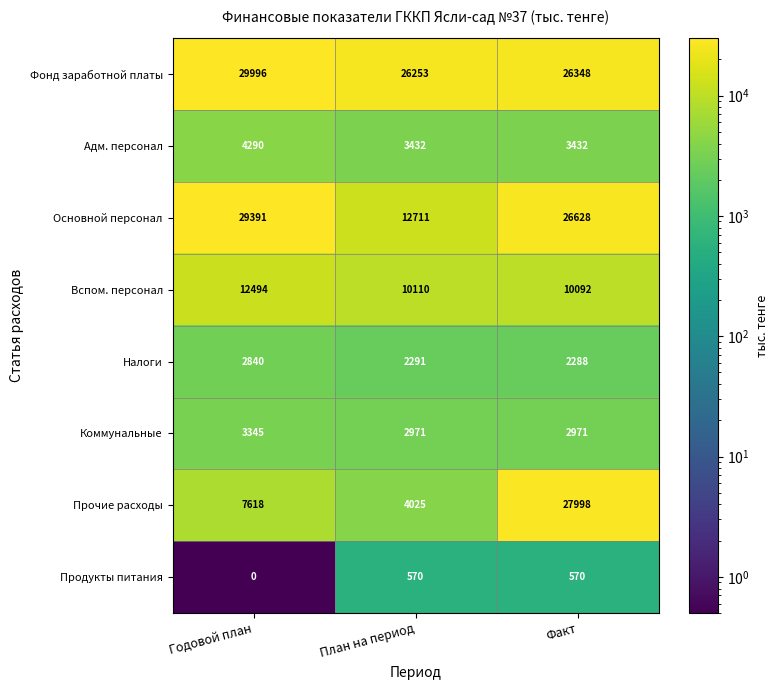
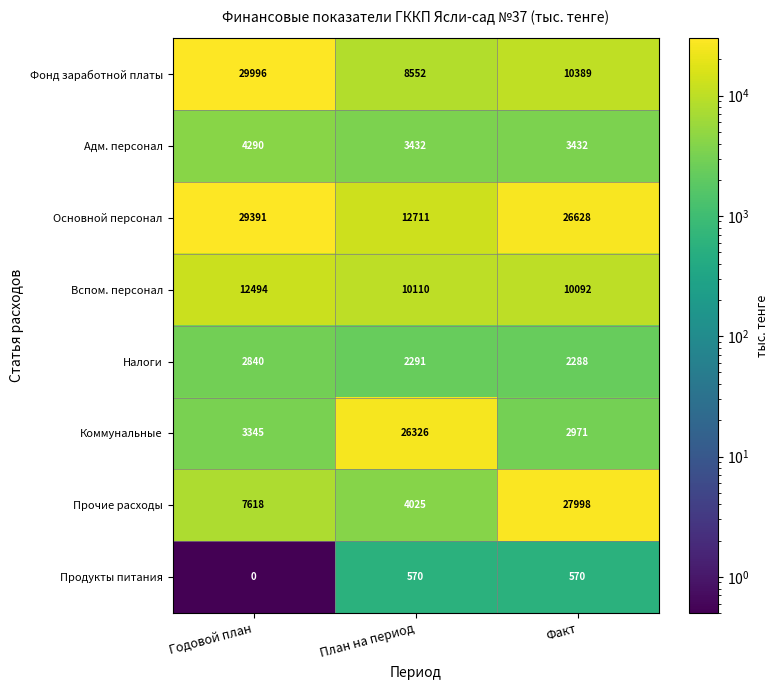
  {
    "Фонд заработной платы": {
      "Годовой план": 29996,
-     "План на период": 26253,
-     "Факт": 26348
+     "План на период": 8552,
+     "Факт": 10389
    },
    "Адм. персонал": {
      "Годовой план": 4290,
      "План на период": 3432,
      "Факт": 3432
    },
    "Основной персонал": {
      "Годовой план": 29391,
      "План на период": 12711,
      "Факт": 26628
    },
    "Вспом. персонал": {
      "Годовой план": 12494,
      "План на период": 10110,
      "Факт": 10092
    },
    "Налоги": {
      "Годовой план": 2840,
      "План на период": 2291,
      "Факт": 2288
    },
    "Коммунальные": {
      "Годовой план": 3345,
-     "План на период": 2971,
+     "План на период": 26326,
      "Факт": 2971
    },
    "Прочие расходы": {
      "Годовой план": 7618,
      "План на период": 4025,
      "Факт": 27998
    },
    "Продукты питания": {
      "Годовой план": 0,
      "План на период": 570,
      "Факт": 570
    }
  }
